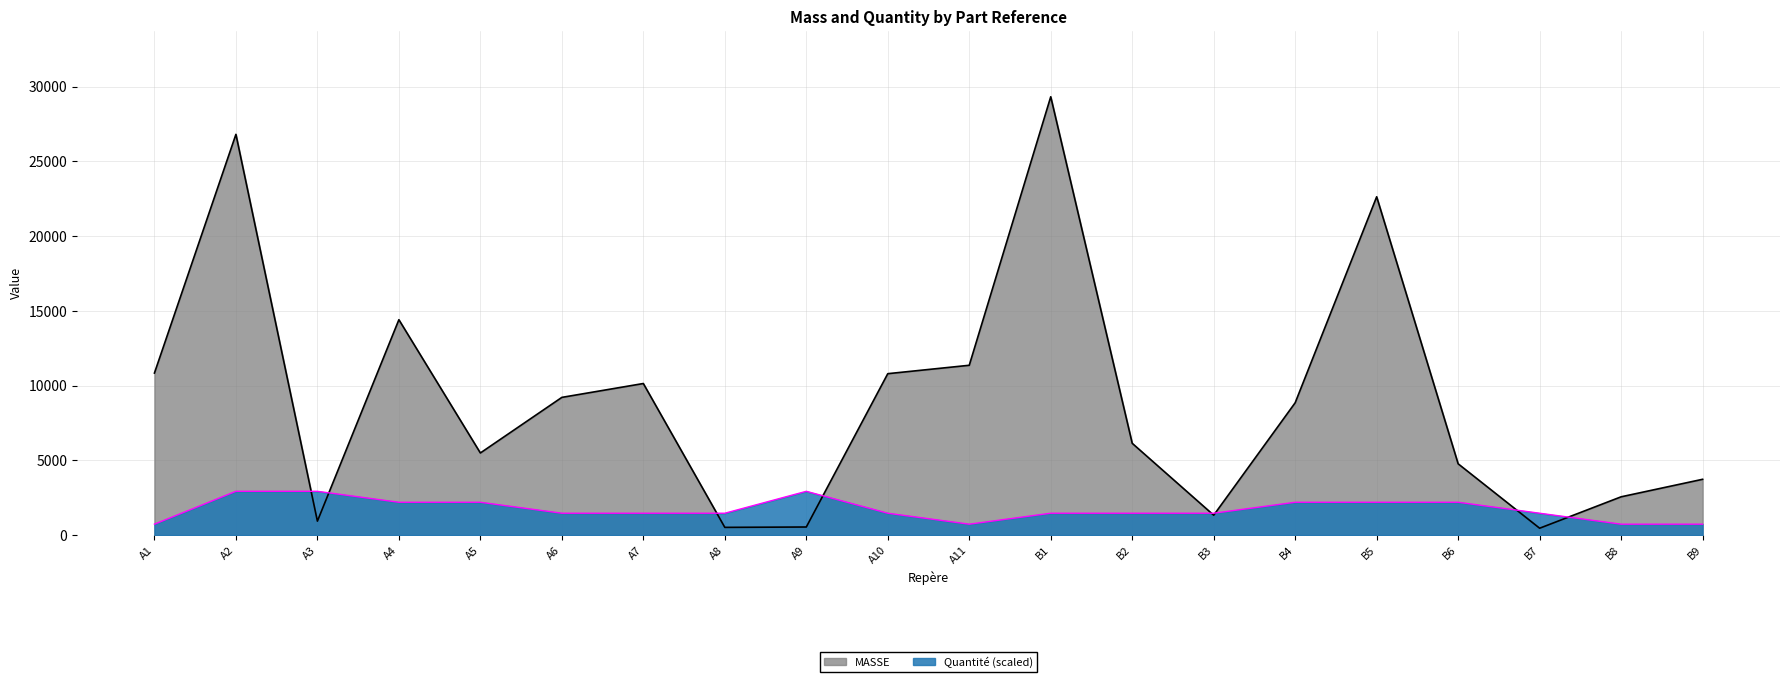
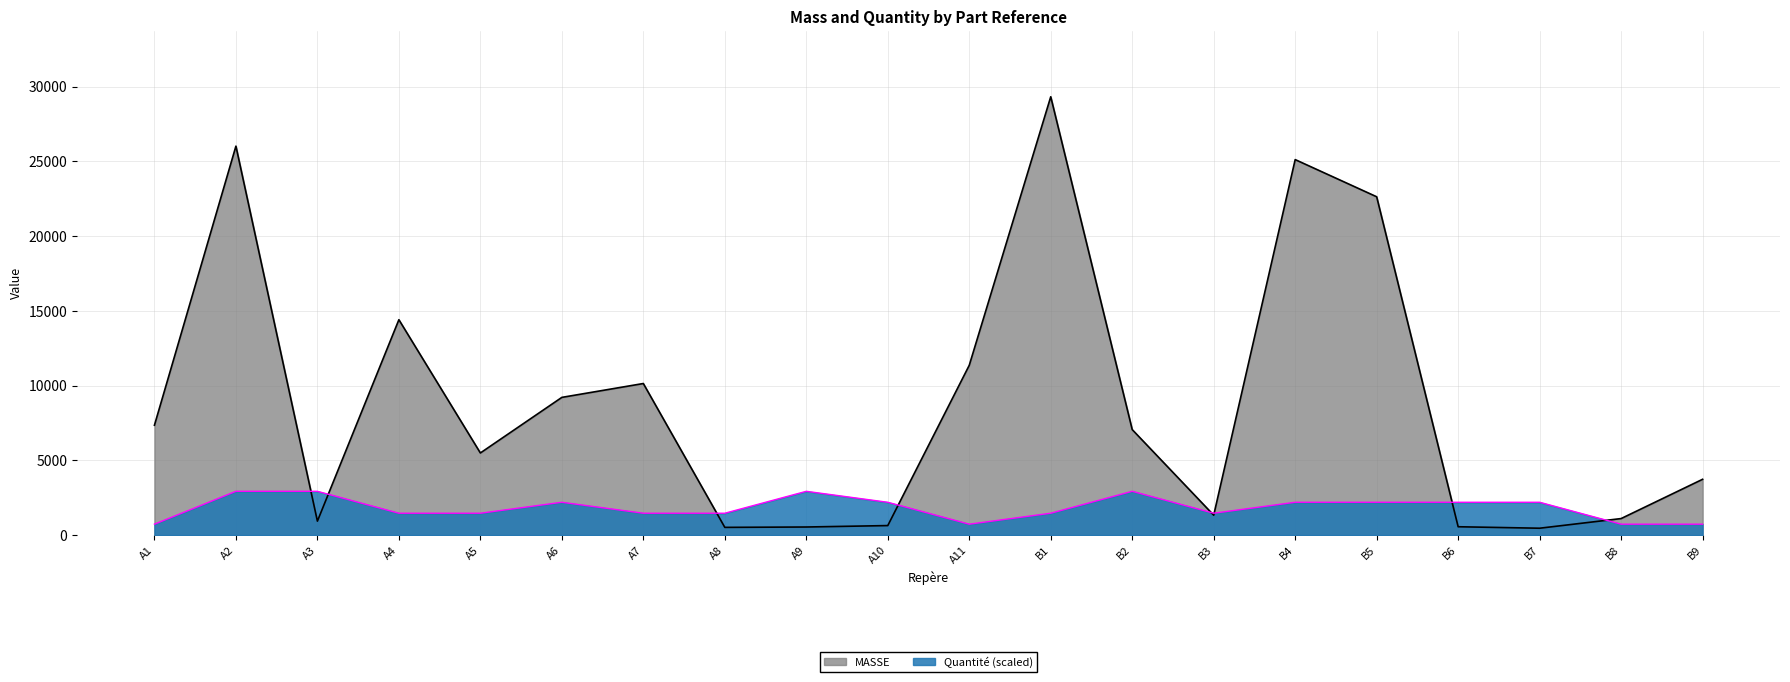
  {
    "MASSE": {
-     "A1": 10800,
-     "A2": 26800,
+     "A1": 7400,
+     "A2": 26000,
      "A3": 900,
      "A4": 14400,
      "A5": 5500,
      "A6": 9200,
      "A7": 10100,
      "A8": 500,
      "A9": 500,
-     "A10": 10800,
+     "A10": 600,
      "A11": 11400,
      "B1": 29300,
-     "B2": 6100,
-     "B4": 8900,
+     "B2": 7100,
+     "B4": 25100,
      "B5": 22600,
-     "B6": 4800,
+     "B6": 600,
      "B7": 500,
-     "B8": 2600,
+     "B8": 1100,
      "B9": 3700
    },
    "Quantité (scaled)": {
      "A1": 700,
      "A2": 2900,
      "A3": 2900,
-     "A4": 2200,
-     "A5": 2200,
-     "A6": 1500,
+     "A4": 1500,
+     "A5": 1500,
+     "A6": 2200,
      "A7": 1500,
      "A8": 1500,
      "A9": 2900,
-     "A10": 1500,
+     "A10": 2200,
      "A11": 700,
      "B1": 1500,
-     "B2": 1500,
+     "B2": 2900,
      "B4": 2200,
      "B5": 2200,
      "B6": 2200,
-     "B7": 1500,
+     "B7": 2200,
      "B8": 700,
      "B9": 700
    }
  }
